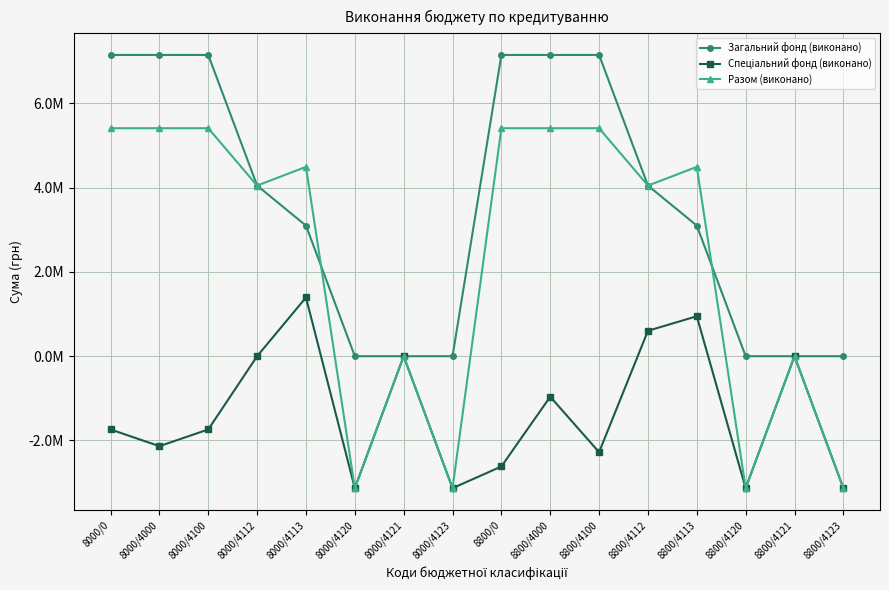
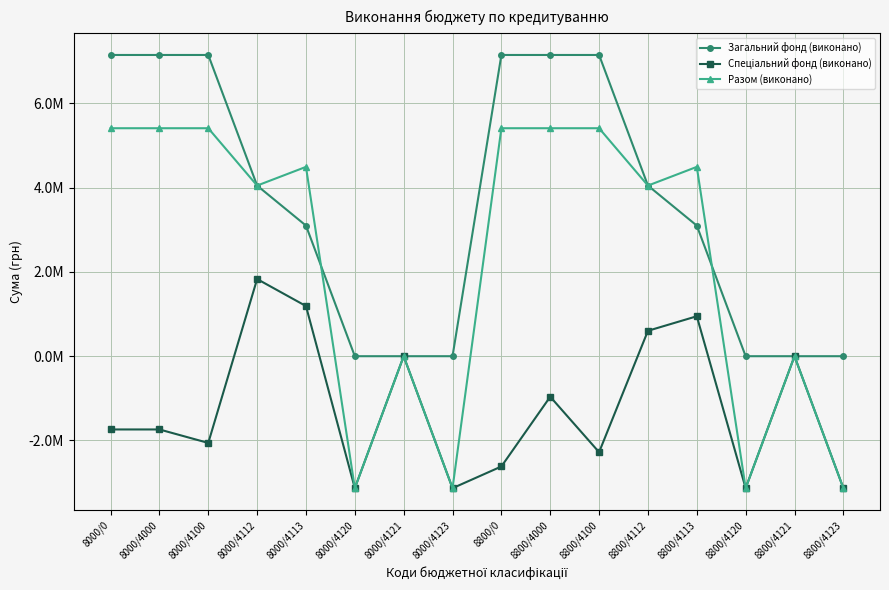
  {
    "Спеціальний фонд (виконано)": {
      "8000/0": -1700000,
-     "8000/4000": -2100000,
-     "8000/4100": -1700000,
-     "8000/4112": 0,
-     "8000/4113": 1400000,
+     "8000/4000": -1700000,
+     "8000/4100": -2100000,
+     "8000/4112": 1800000,
+     "8000/4113": 1200000,
      "8800/0": -2600000,
      "8800/4000": -1000000,
      "8800/4100": -2300000,
      "8800/4112": 600000,
      "8800/4113": 900000
    }
  }
